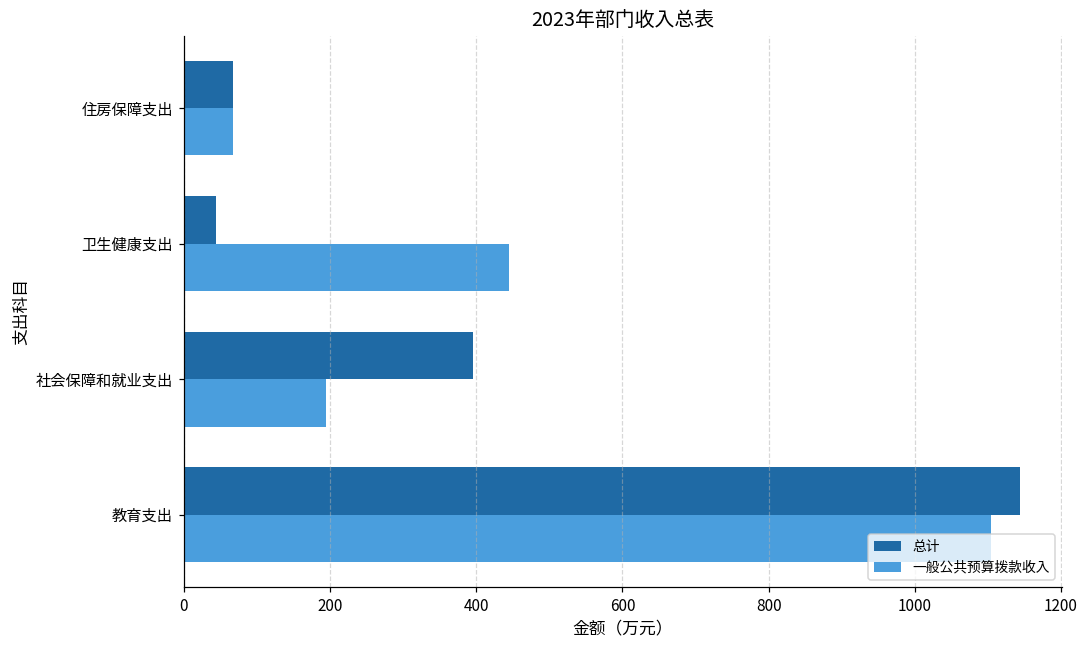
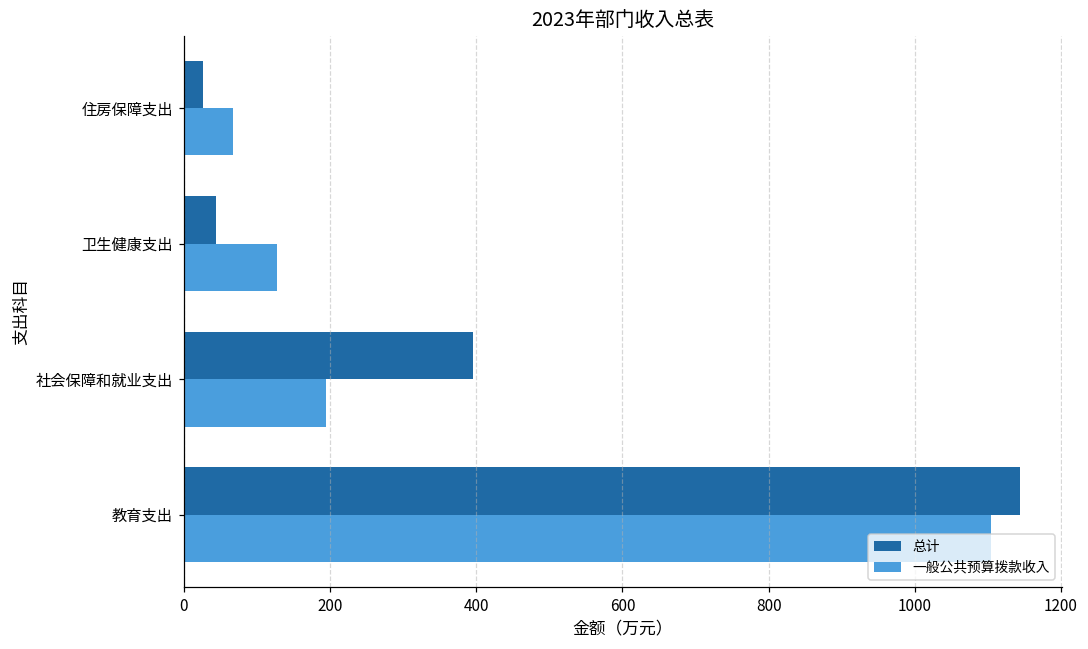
  {
    "总计": {
-     "住房保障支出": 70,
+     "住房保障支出": 30,
      "卫生健康支出": 40,
      "社会保障和就业支出": 400,
      "教育支出": 1140
    },
    "一般公共预算拨款收入": {
      "住房保障支出": 70,
-     "卫生健康支出": 440,
+     "卫生健康支出": 130,
      "社会保障和就业支出": 190
    }
  }
